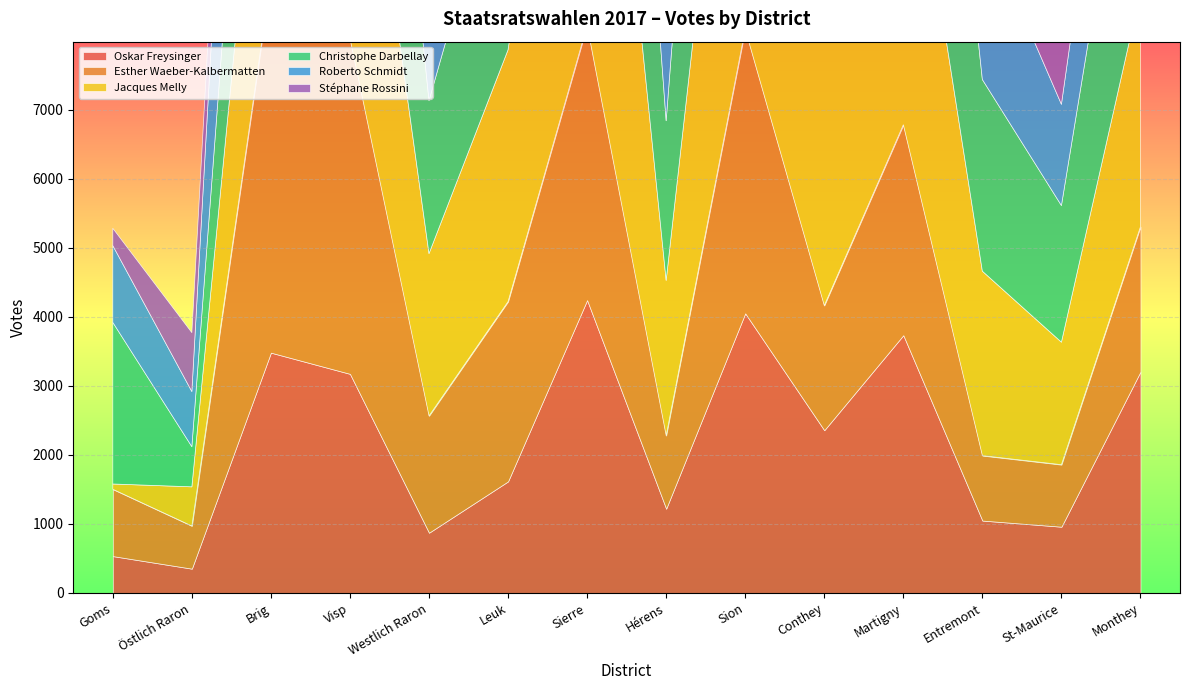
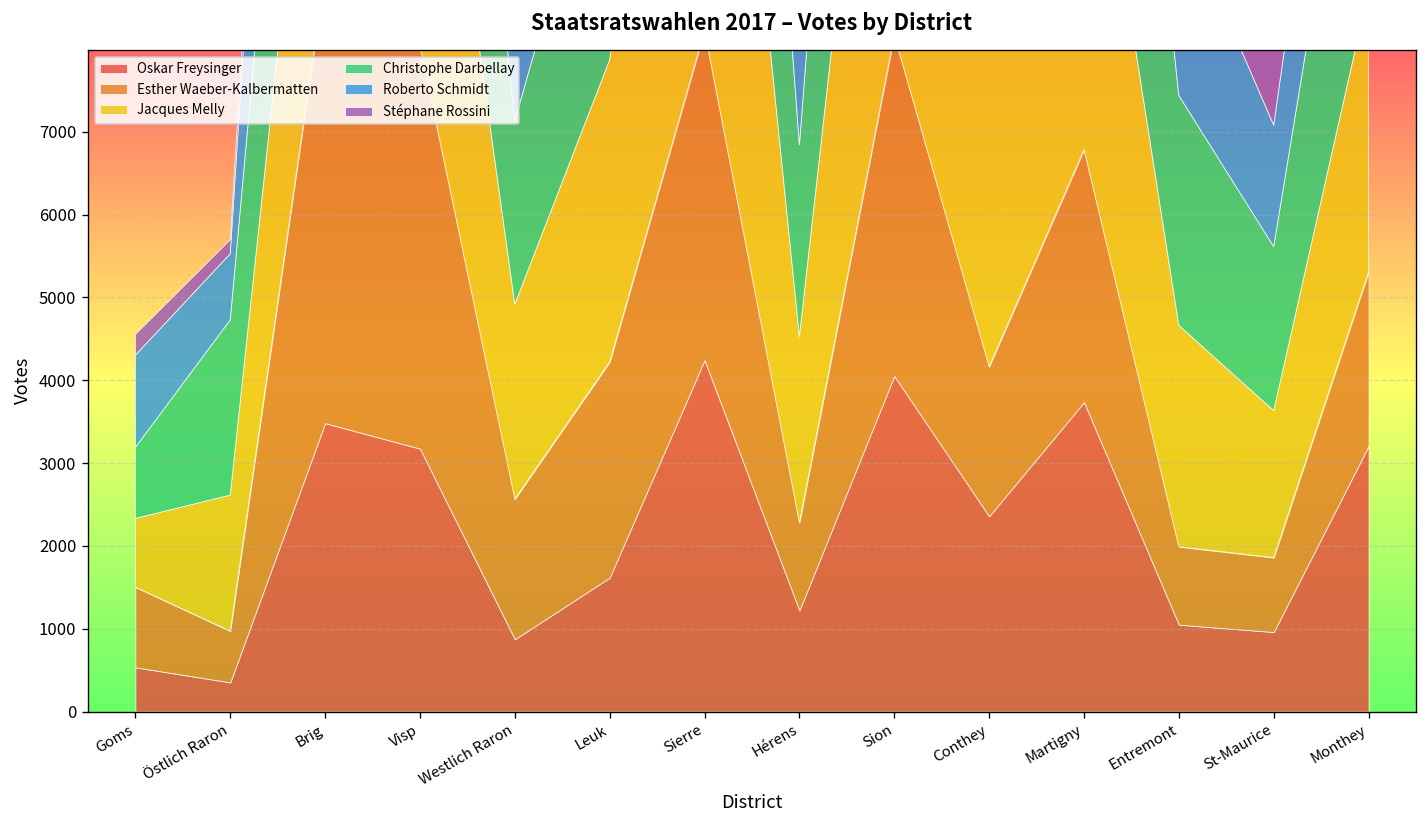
  {
    "Jacques Melly": {
-     "Goms": 100,
-     "Östlich Raron": 600,
+     "Goms": 800,
+     "Östlich Raron": 1600,
      "Westlich Raron": 2400,
      "Leuk": 3600,
      "Hérens": 2200,
      "Entremont": 2700,
      "St-Maurice": 1800
    },
    "Christophe Darbellay": {
-     "Goms": 2300,
-     "Östlich Raron": 600,
+     "Goms": 900,
+     "Östlich Raron": 2100,
      "Westlich Raron": 2200,
      "Hérens": 2300,
      "Entremont": 2800,
      "St-Maurice": 2000
    },
    "Roberto Schmidt": {
      "Goms": 1100,
      "Östlich Raron": 800,
      "St-Maurice": 1500
    },
    "Stéphane Rossini": {
      "Goms": 300,
-     "Östlich Raron": 900
+     "Östlich Raron": 200
    }
  }
